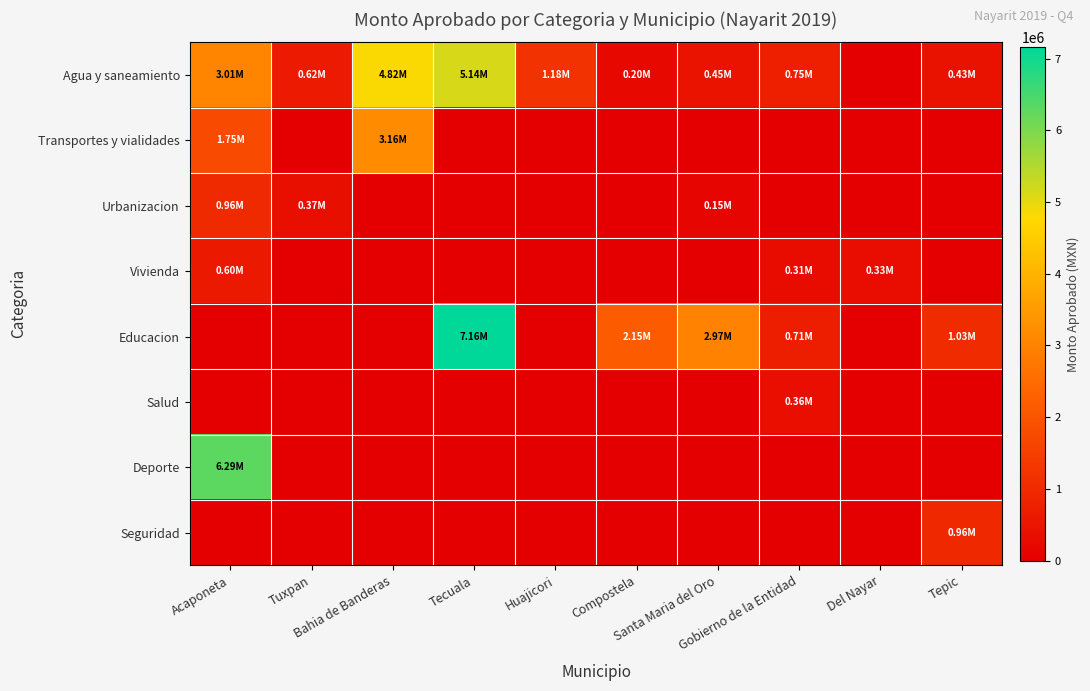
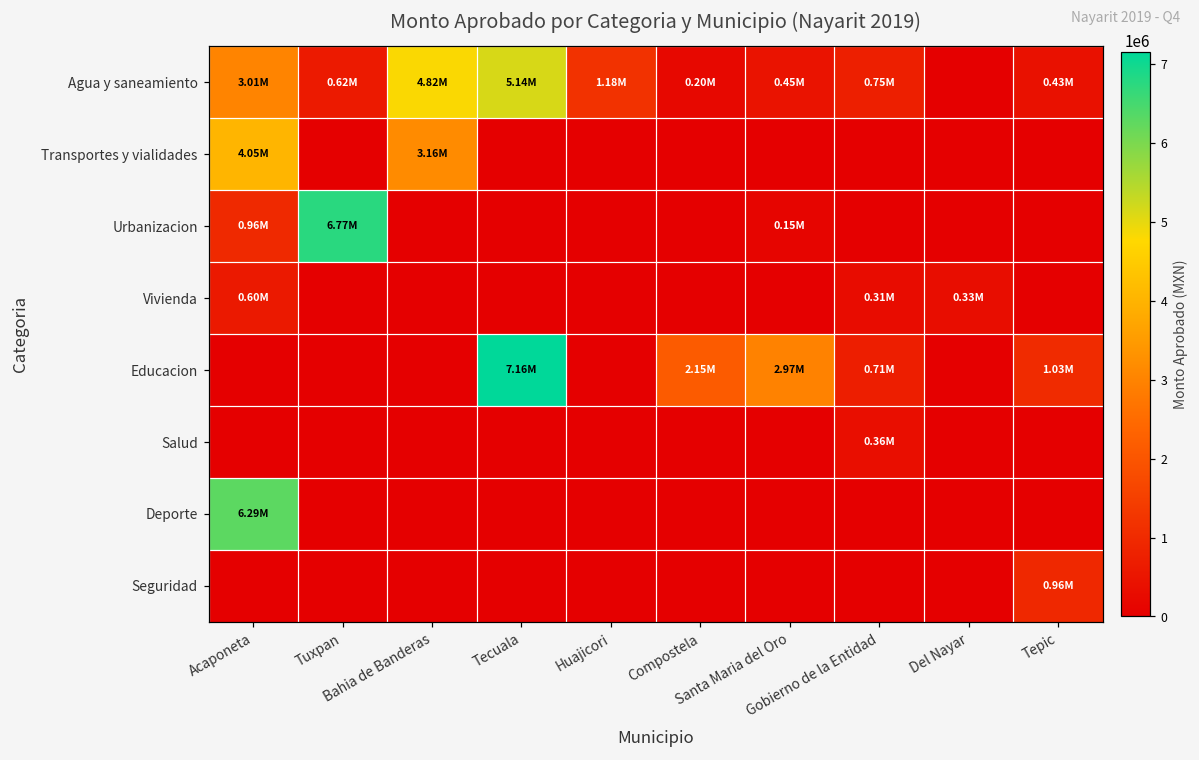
  {
    "Agua y saneamiento": {
      "Acaponeta": "3.01M",
      "Tuxpan": "0.62M",
      "Bahia de Banderas": "4.82M",
      "Tecuala": "5.14M",
      "Huajicori": "1.18M",
      "Compostela": "0.20M",
      "Santa Maria del Oro": "0.45M",
      "Gobierno de la Entidad": "0.75M",
      "Tepic": "0.43M"
    },
    "Transportes y vialidades": {
-     "Acaponeta": "1.75M",
+     "Acaponeta": "4.05M",
      "Bahia de Banderas": "3.16M"
    },
    "Urbanizacion": {
      "Acaponeta": "0.96M",
-     "Tuxpan": "0.37M",
+     "Tuxpan": "6.77M",
      "Santa Maria del Oro": "0.15M"
    },
    "Vivienda": {
      "Acaponeta": "0.60M",
      "Gobierno de la Entidad": "0.31M",
      "Del Nayar": "0.33M"
    },
    "Educacion": {
      "Tecuala": "7.16M",
      "Compostela": "2.15M",
      "Santa Maria del Oro": "2.97M",
      "Gobierno de la Entidad": "0.71M",
      "Tepic": "1.03M"
    },
    "Salud": {
      "Gobierno de la Entidad": "0.36M"
    },
    "Deporte": {
      "Acaponeta": "6.29M"
    },
    "Seguridad": {
      "Tepic": "0.96M"
    }
  }
